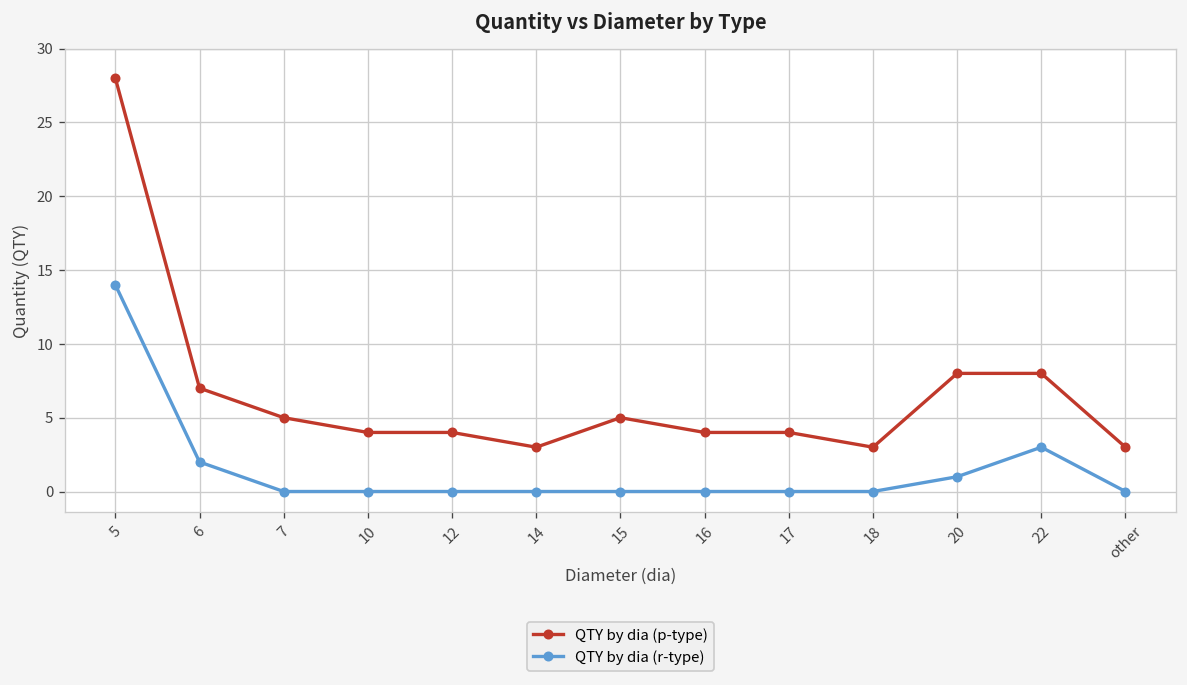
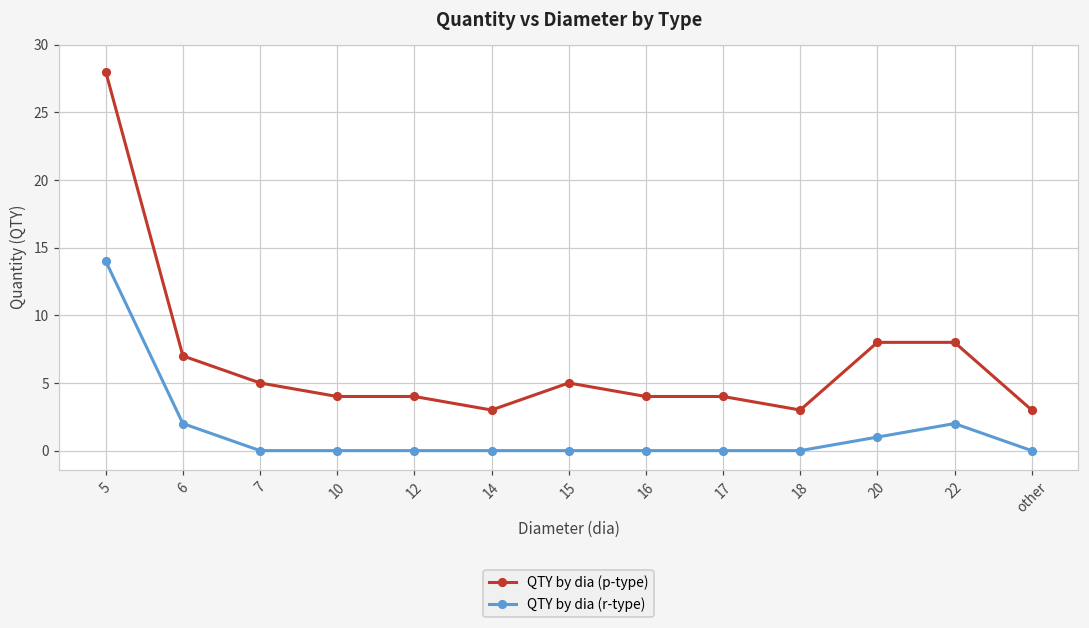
  {
    "QTY by dia (p-type)": {
      "5": 28,
      "6": 7,
      "7": 5,
      "10": 4,
      "12": 4,
      "14": 3,
      "15": 5,
      "16": 4,
      "17": 4,
      "18": 3,
      "20": 8,
      "22": 8,
      "other": 3
    },
    "QTY by dia (r-type)": {
      "5": 14,
      "6": 2,
      "7": 0,
      "10": 0,
      "12": 0,
      "14": 0,
      "15": 0,
      "16": 0,
      "17": 0,
      "18": 0,
      "20": 1,
-     "22": 3,
+     "22": 2,
      "other": 0
    }
  }
